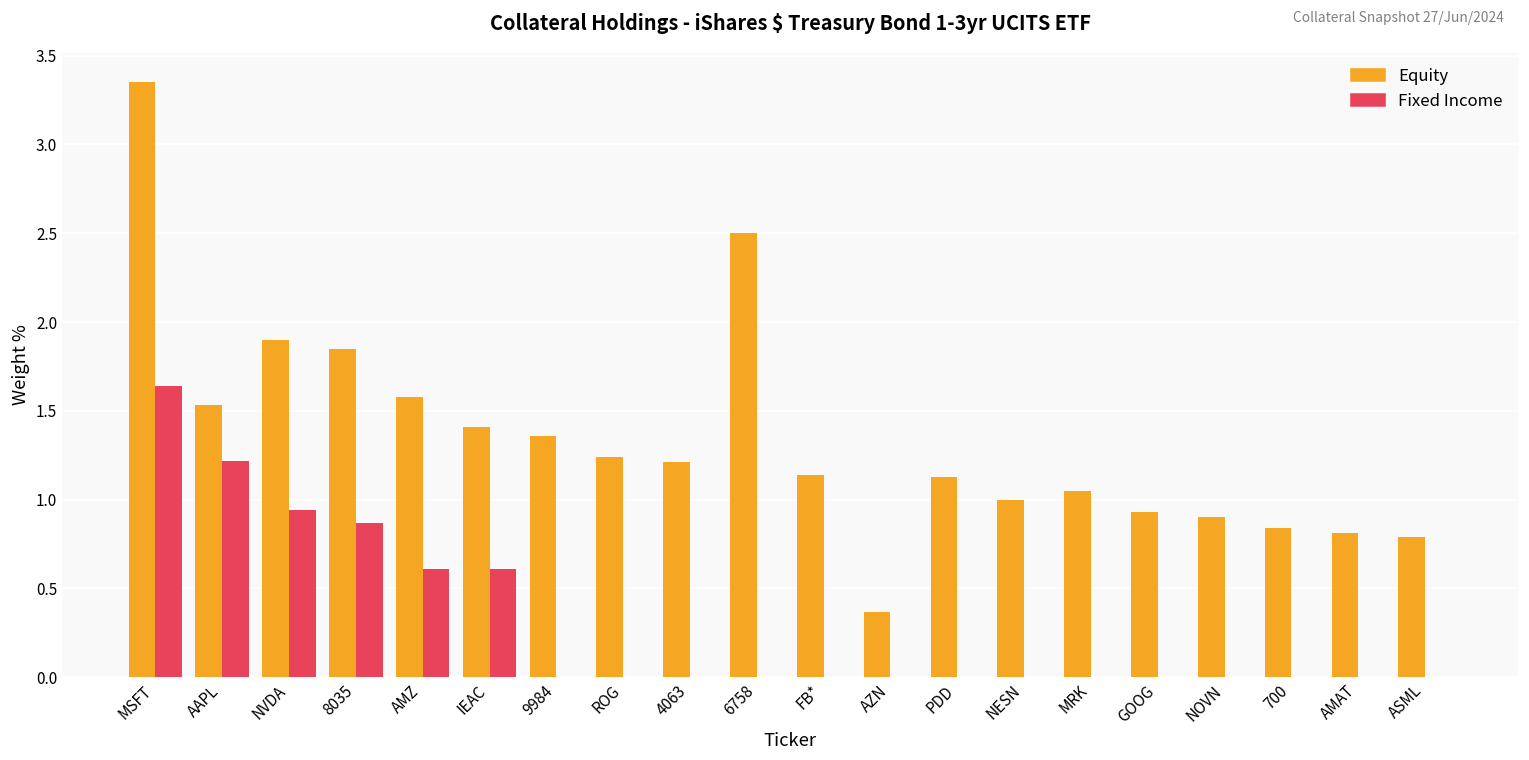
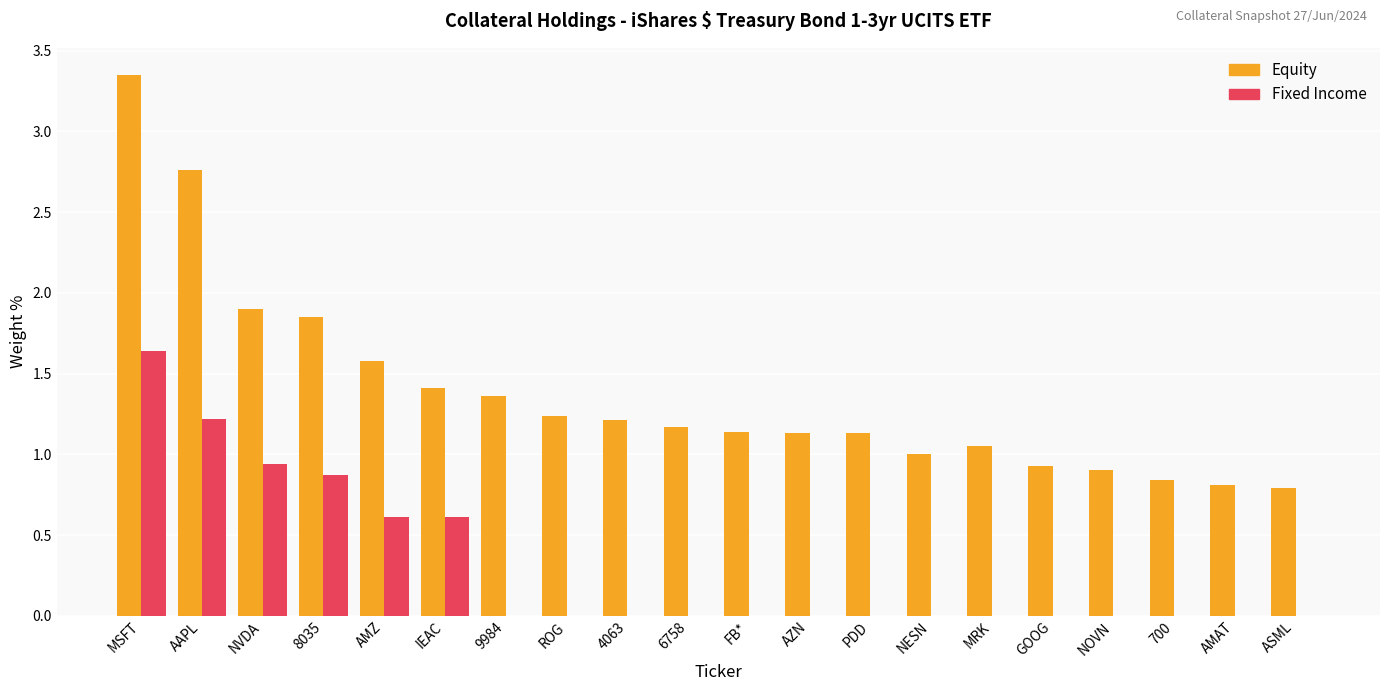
  {
    "Equity": {
      "MSFT": 3.35,
-     "AAPL": 1.53,
+     "AAPL": 2.76,
      "NVDA": 1.90,
      "8035": 1.85,
      "AMZ": 1.58,
      "IEAC": 1.41,
      "9984": 1.36,
      "ROG": 1.24,
      "4063": 1.21,
-     "6758": 2.50,
+     "6758": 1.17,
      "FB*": 1.14,
-     "AZN": 0.37,
+     "AZN": 1.13,
      "PDD": 1.13,
      "NESN": 1.00,
      "MRK": 1.05,
      "GOOG": 0.93,
      "NOVN": 0.90,
      "700": 0.84,
      "AMAT": 0.81,
      "ASML": 0.79
    },
    "Fixed Income": {
      "MSFT": 1.64,
      "AAPL": 1.22,
      "NVDA": 0.94,
      "8035": 0.87,
      "AMZ": 0.61,
      "IEAC": 0.61,
      "9984": 0.00,
      "ROG": 0.00,
      "4063": 0.00,
      "6758": 0.00,
      "FB*": 0.00,
      "AZN": 0.00,
      "PDD": 0.00,
      "NESN": 0.00,
      "MRK": 0.00,
      "GOOG": 0.00,
      "NOVN": 0.00,
      "700": 0.00,
      "AMAT": 0.00,
      "ASML": 0.00
    }
  }
